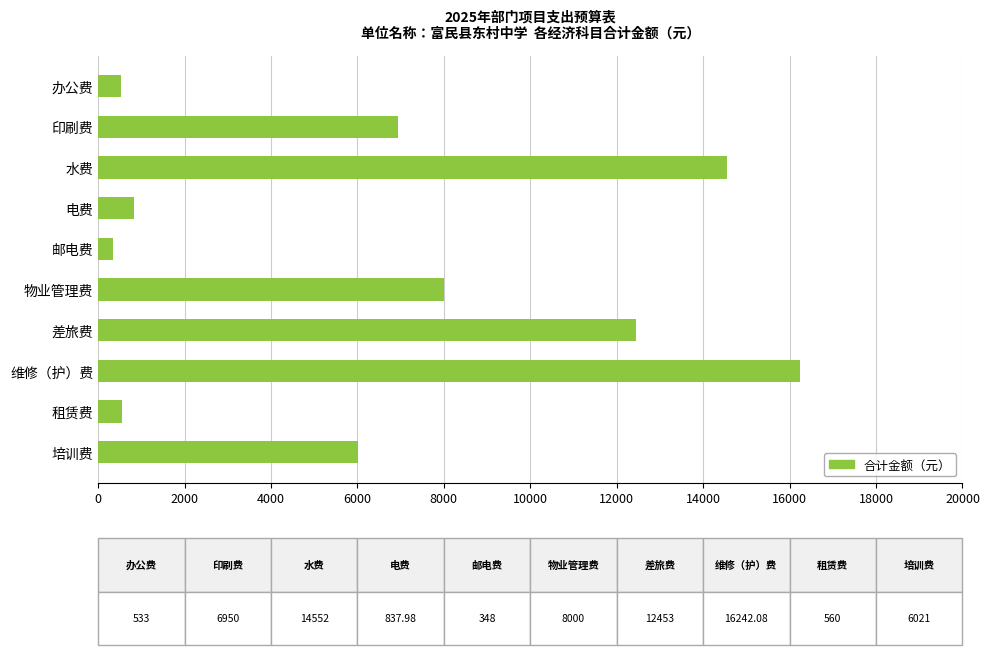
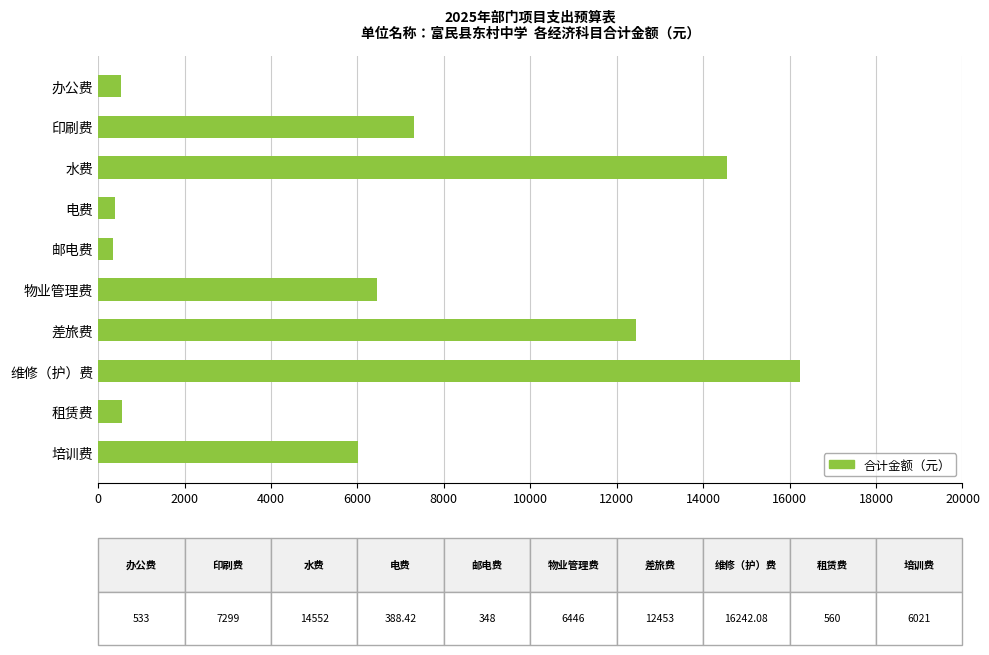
  {
-   "印刷费": 6950,
-   "电费": 837.98,
-   "物业管理费": 8000
+   "印刷费": 7299,
+   "电费": 388.42,
+   "物业管理费": 6446
  }
